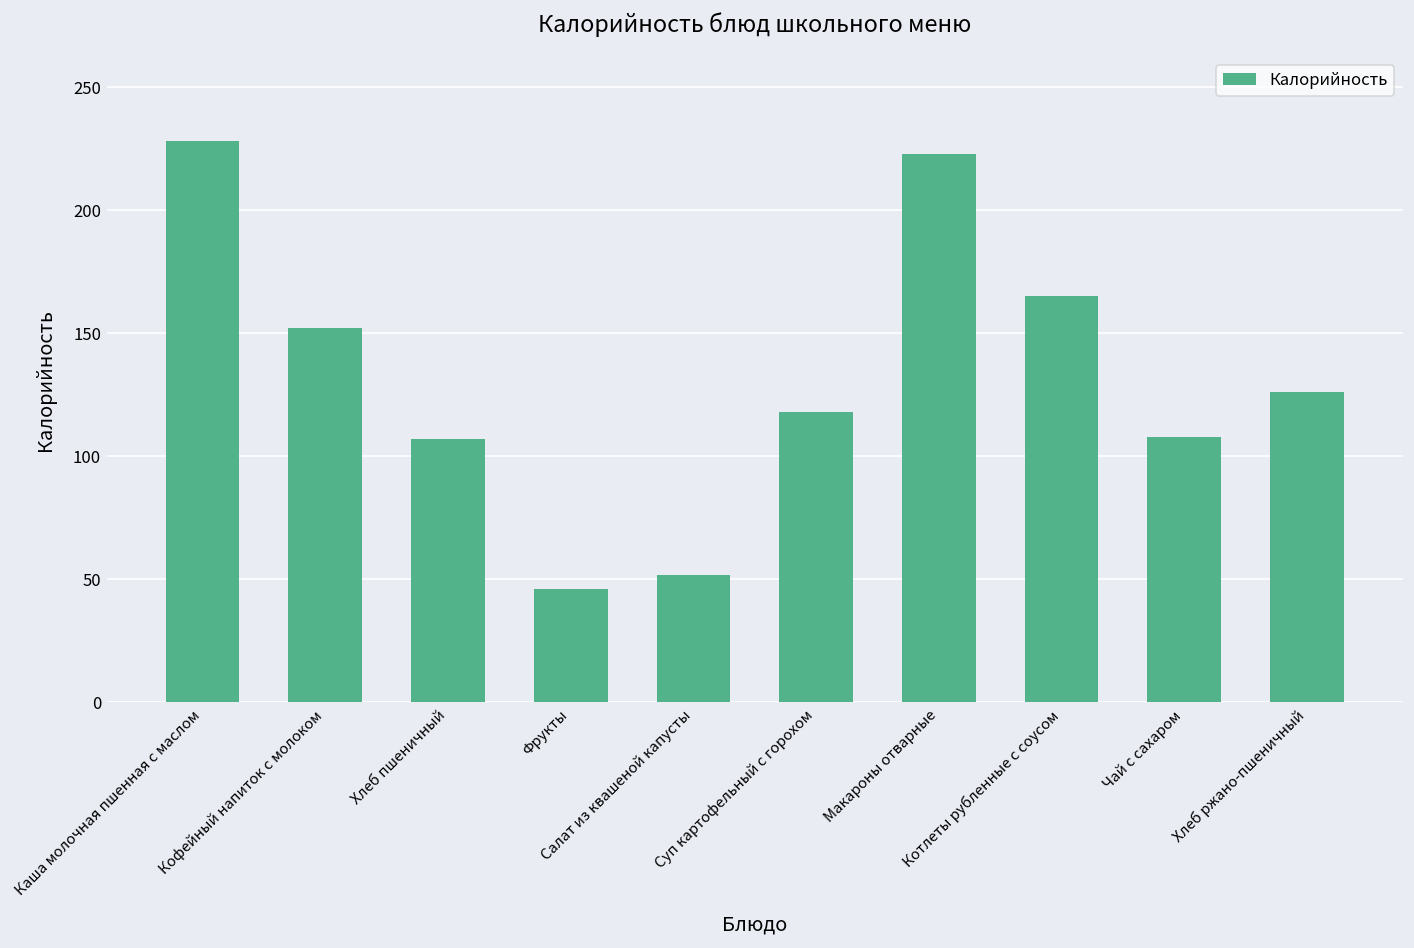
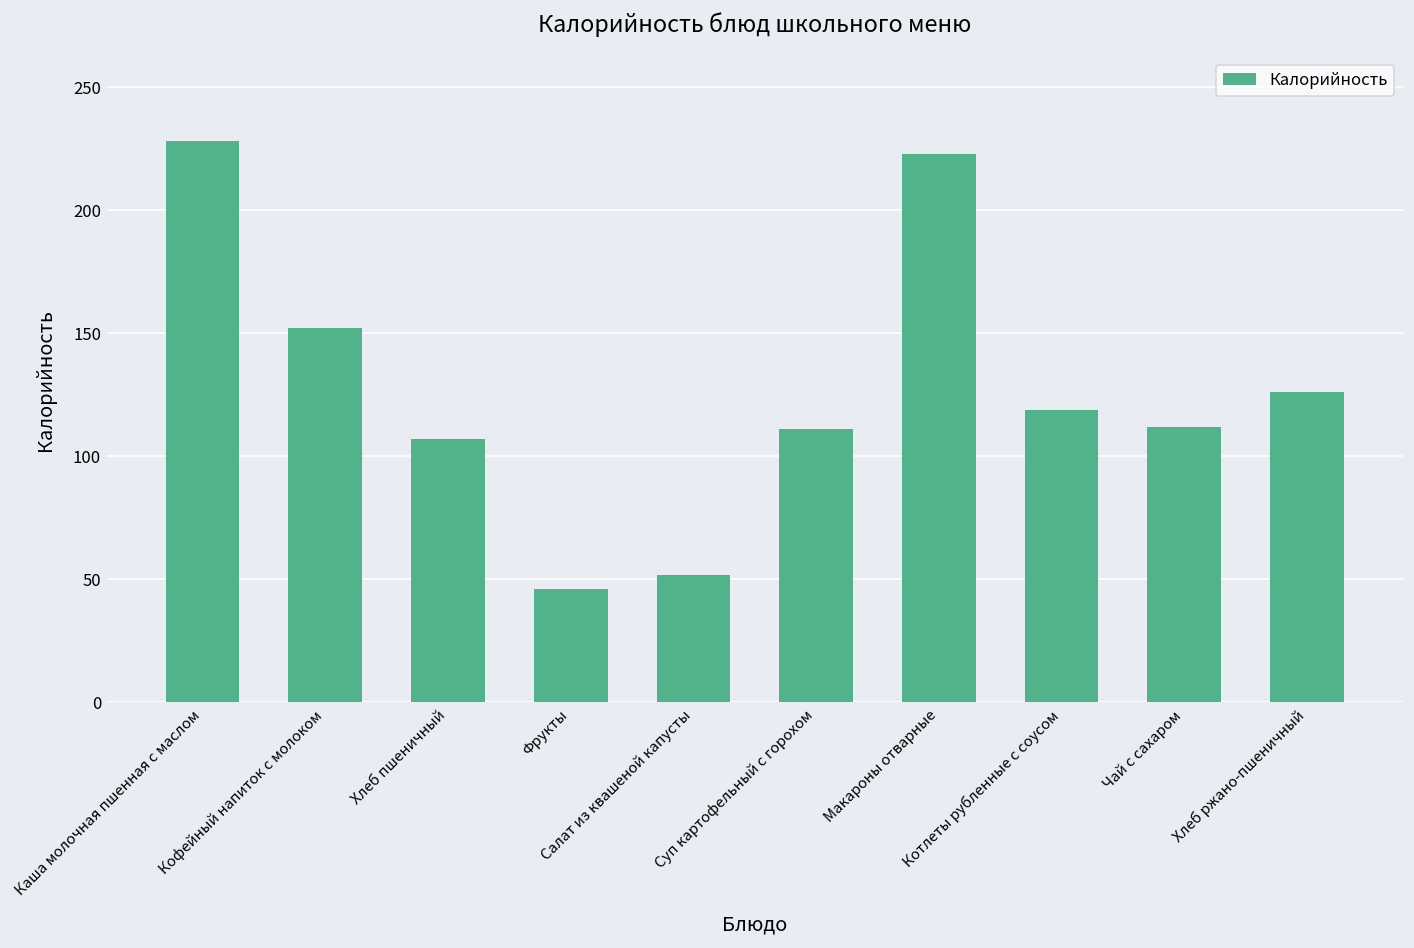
  {
    "Каша молочная пшенная с маслом": 228,
    "Кофейный напиток с молоком": 152,
    "Хлеб пшеничный": 107,
    "Фрукты": 46,
    "Салат из квашеной капусты": 52,
-   "Суп картофельный с горохом": 118,
+   "Суп картофельный с горохом": 111,
    "Макароны отварные": 223,
-   "Котлеты рубленные с соусом": 165,
-   "Чай с сахаром": 108,
+   "Котлеты рубленные с соусом": 119,
+   "Чай с сахаром": 112,
    "Хлеб ржано-пшеничный": 126
  }
